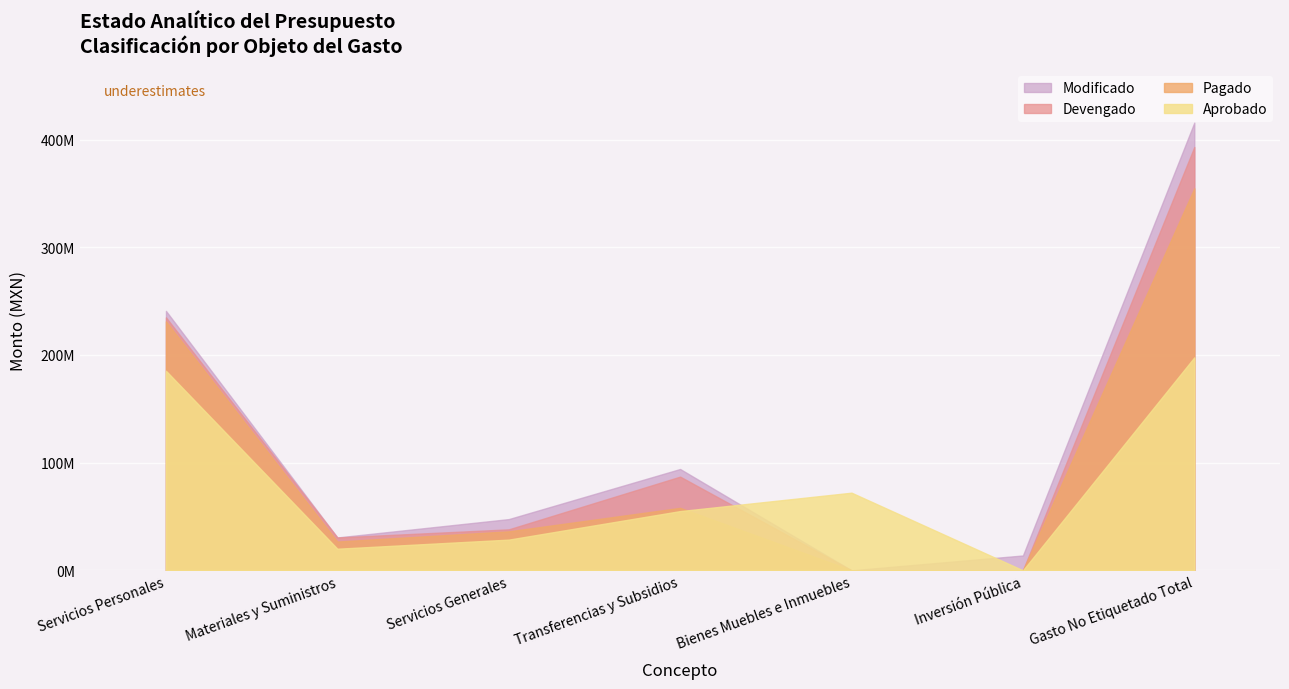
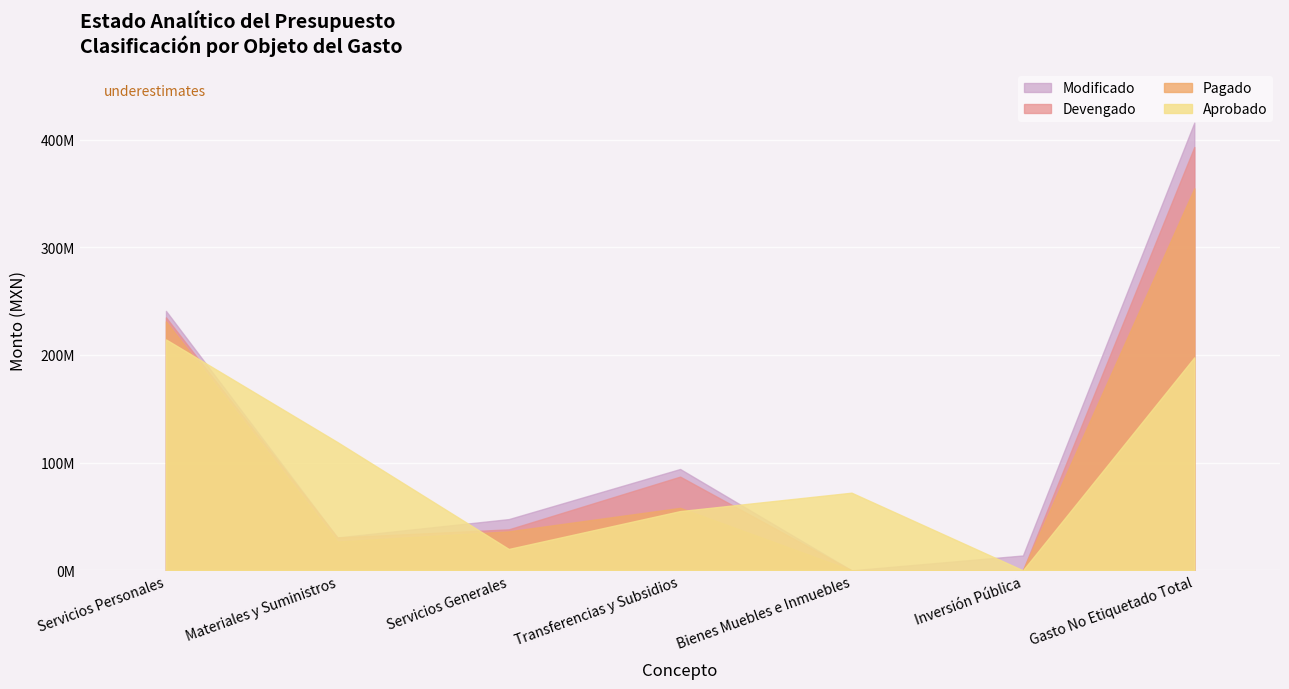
  {
    "Modificado": {
      "Servicios Personales": 241000000,
      "Servicios Generales": 48000000,
      "Transferencias y Subsidios": 94000000,
      "Inversión Pública": 14000000,
      "Gasto No Etiquetado Total": 416000000
    },
    "Aprobado": {
-     "Servicios Personales": 185000000,
-     "Materiales y Suministros": 20000000,
-     "Servicios Generales": 29000000,
+     "Servicios Personales": 214000000,
+     "Materiales y Suministros": 119000000,
+     "Servicios Generales": 20000000,
      "Transferencias y Subsidios": 55000000,
      "Bienes Muebles e Inmuebles": 72000000,
      "Gasto No Etiquetado Total": 198000000
    }
  }
